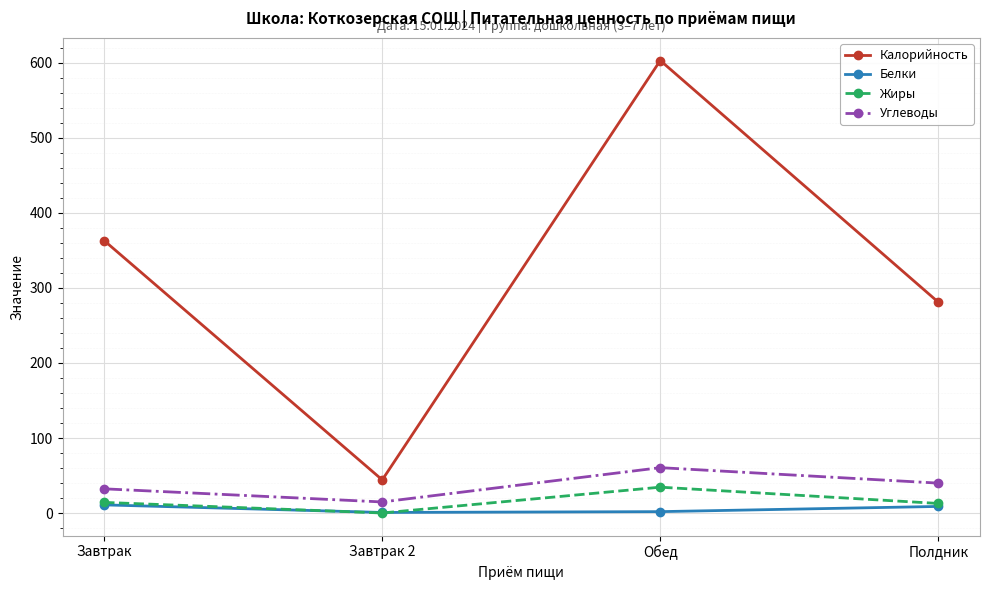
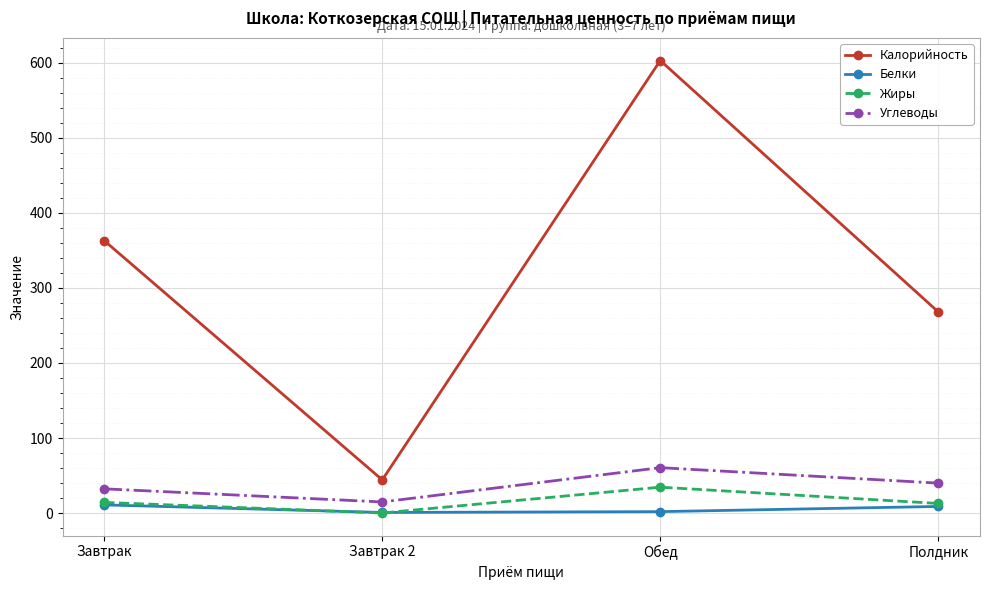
  {
    "Калорийность": {
      "Завтрак": 360,
      "Завтрак 2": 40,
      "Обед": 600,
-     "Полдник": 280
+     "Полдник": 270
    },
    "Белки": {
      "Обед": 0,
      "Полдник": 10
    },
    "Жиры": {
      "Обед": 30,
      "Полдник": 10
    },
    "Углеводы": {
      "Завтрак": 30,
      "Завтрак 2": 10,
      "Обед": 60,
      "Полдник": 40
    }
  }
